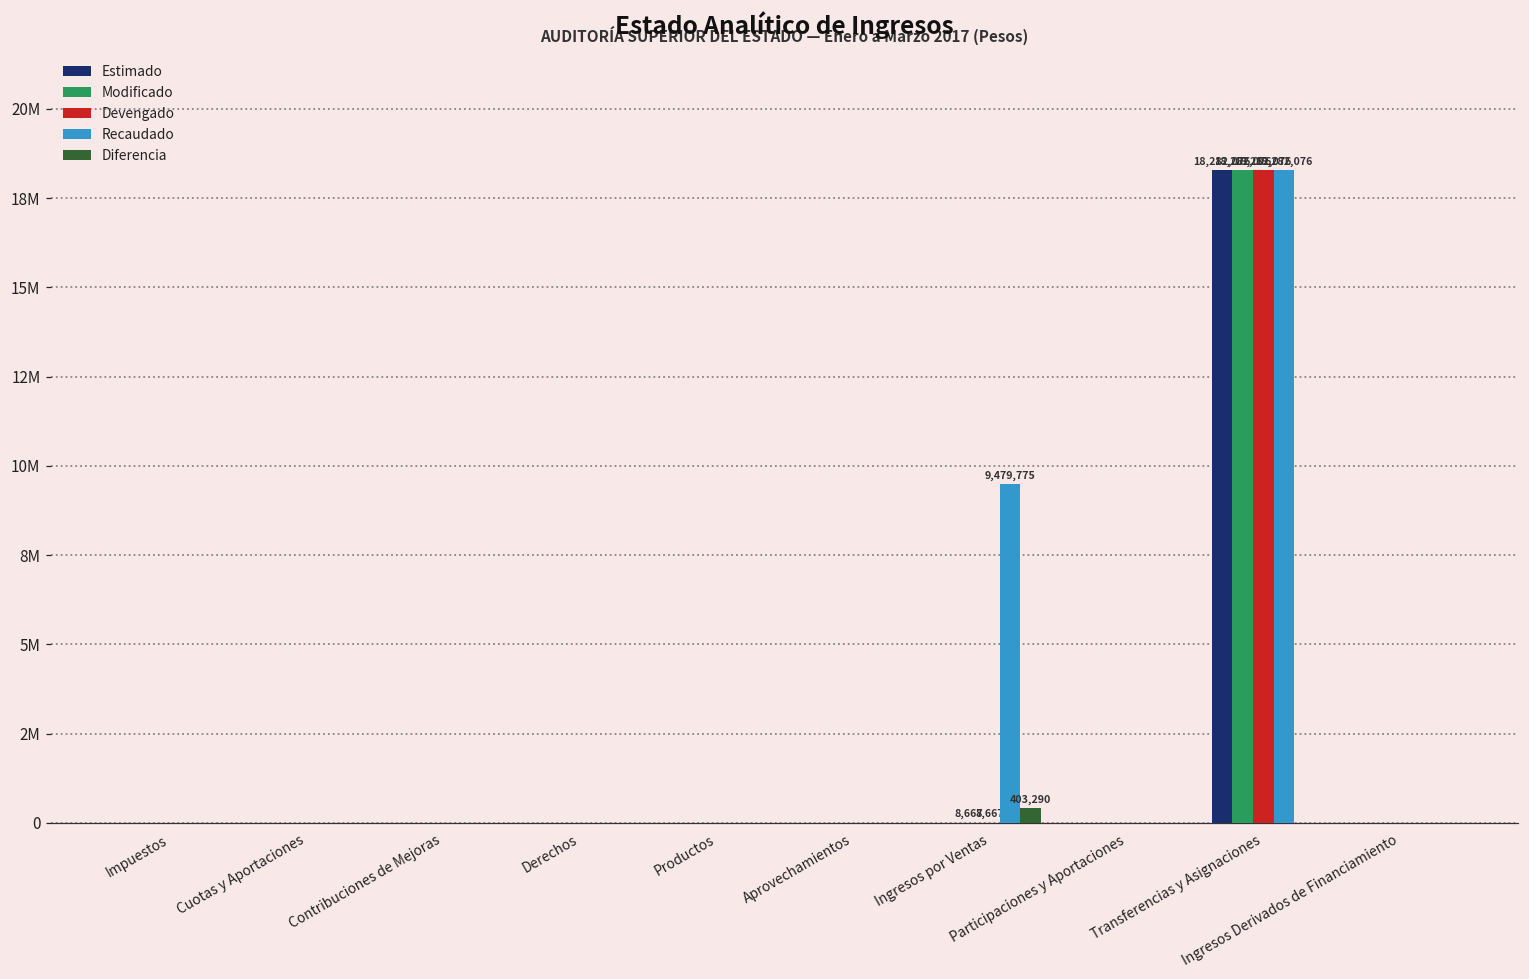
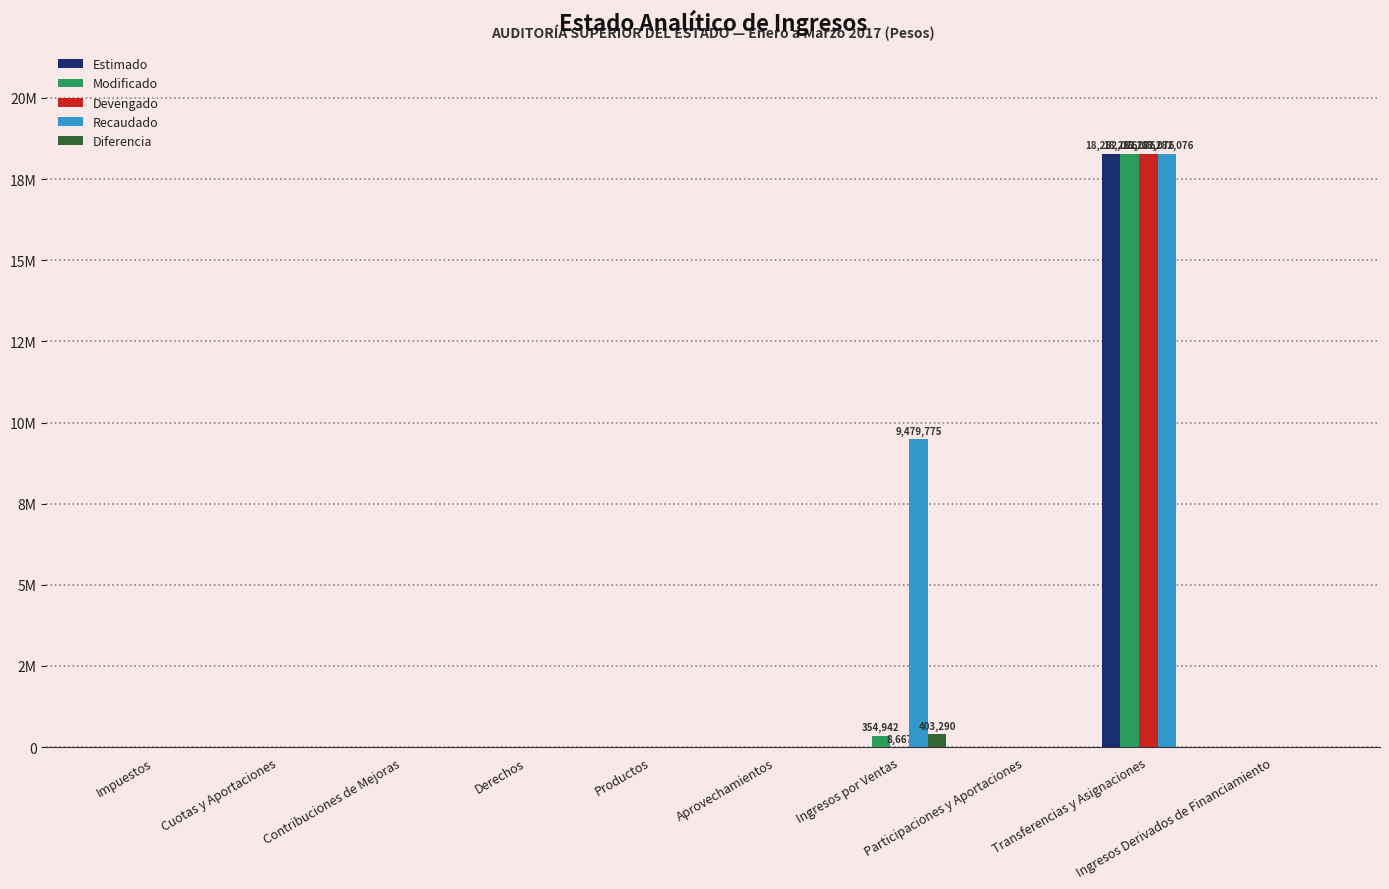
  {
    "Modificado": {
-     "Ingresos por Ventas": "8,667"
+     "Ingresos por Ventas": "354,942"
    },
    "Recaudado": {
      "Ingresos por Ventas": "9,479,775"
    },
    "Diferencia": {
      "Ingresos por Ventas": "403,290"
    }
  }
